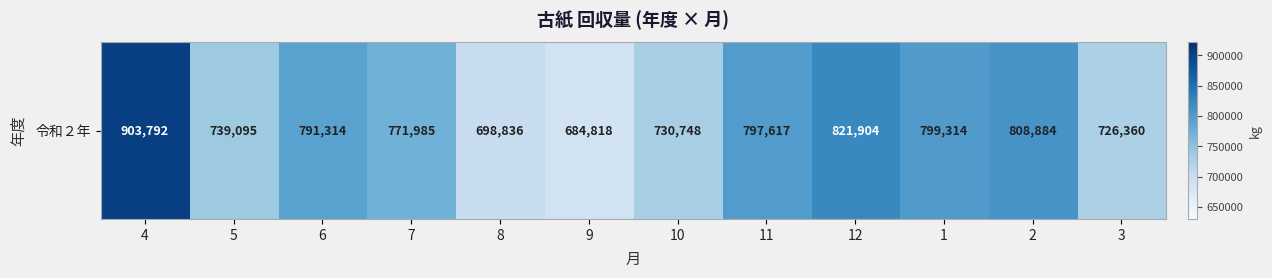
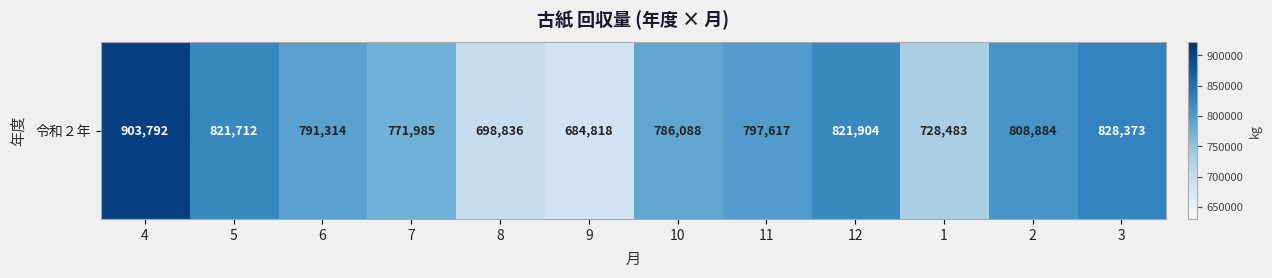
  {
    "令和２年": {
      "4": "903,792",
-     "5": "739,095",
+     "5": "821,712",
      "6": "791,314",
      "7": "771,985",
      "8": "698,836",
      "9": "684,818",
-     "10": "730,748",
+     "10": "786,088",
      "11": "797,617",
      "12": "821,904",
-     "1": "799,314",
+     "1": "728,483",
      "2": "808,884",
-     "3": "726,360"
+     "3": "828,373"
    }
  }
